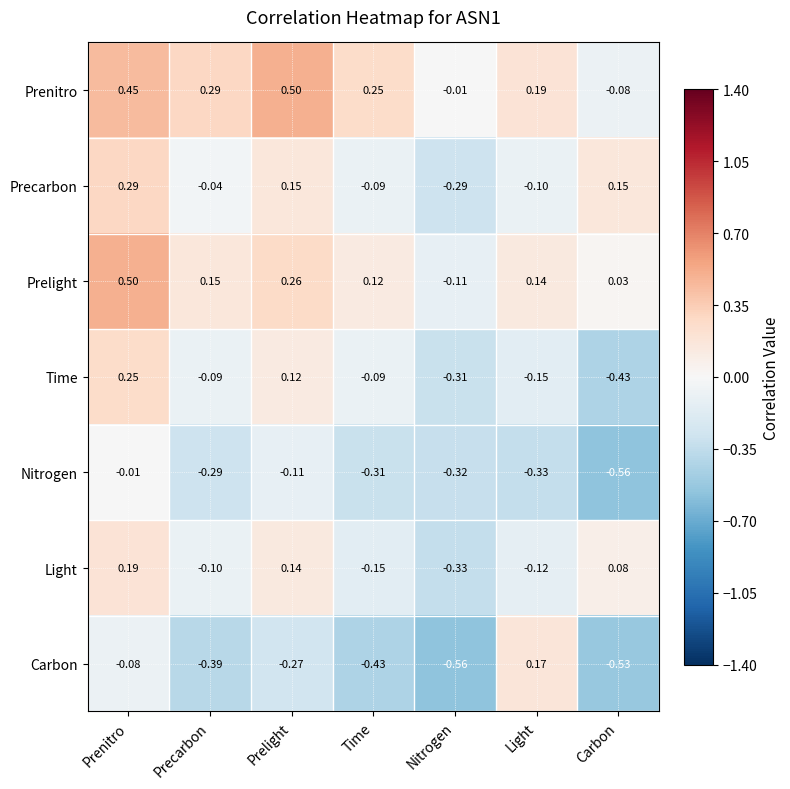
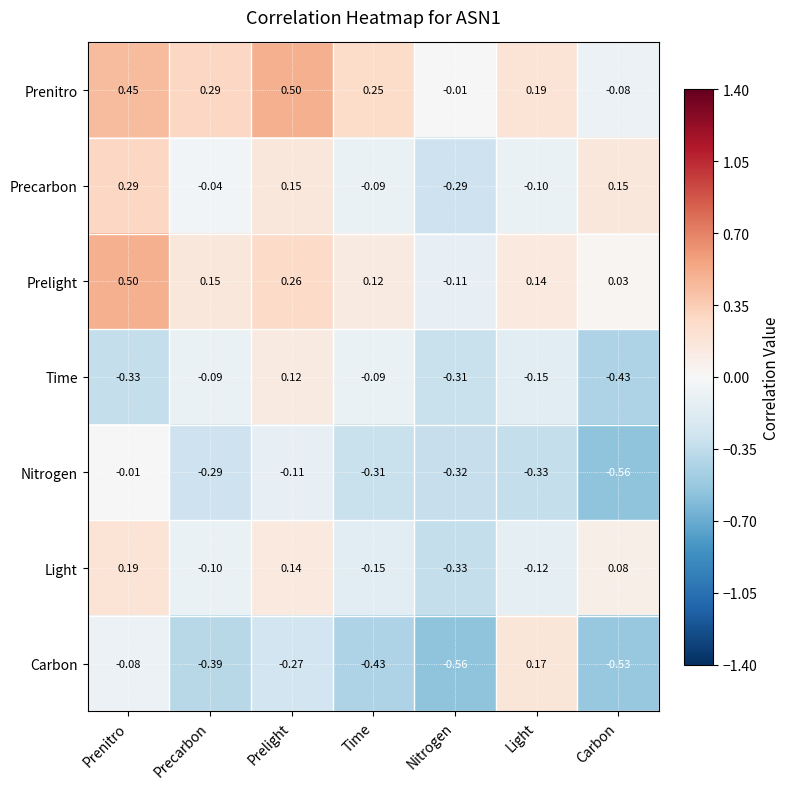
  {
    "Prenitro": {
      "Prenitro": 0.45,
      "Precarbon": 0.29,
      "Prelight": 0.50,
      "Time": 0.25,
      "Nitrogen": -0.01,
      "Light": 0.19,
      "Carbon": -0.08
    },
    "Precarbon": {
      "Prenitro": 0.29,
      "Precarbon": -0.04,
      "Prelight": 0.15,
      "Time": -0.09,
      "Nitrogen": -0.29,
      "Light": -0.10,
      "Carbon": 0.15
    },
    "Prelight": {
      "Prenitro": 0.50,
      "Precarbon": 0.15,
      "Prelight": 0.26,
      "Time": 0.12,
      "Nitrogen": -0.11,
      "Light": 0.14,
      "Carbon": 0.03
    },
    "Time": {
-     "Prenitro": 0.25,
+     "Prenitro": -0.33,
      "Precarbon": -0.09,
      "Prelight": 0.12,
      "Time": -0.09,
      "Nitrogen": -0.31,
      "Light": -0.15,
      "Carbon": -0.43
    },
    "Nitrogen": {
      "Prenitro": -0.01,
      "Precarbon": -0.29,
      "Prelight": -0.11,
      "Time": -0.31,
      "Nitrogen": -0.32,
      "Light": -0.33,
      "Carbon": -0.56
    },
    "Light": {
      "Prenitro": 0.19,
      "Precarbon": -0.10,
      "Prelight": 0.14,
      "Time": -0.15,
      "Nitrogen": -0.33,
      "Light": -0.12,
      "Carbon": 0.08
    },
    "Carbon": {
      "Prenitro": -0.08,
      "Precarbon": -0.39,
      "Prelight": -0.27,
      "Time": -0.43,
      "Nitrogen": -0.56,
      "Light": 0.17,
      "Carbon": -0.53
    }
  }
